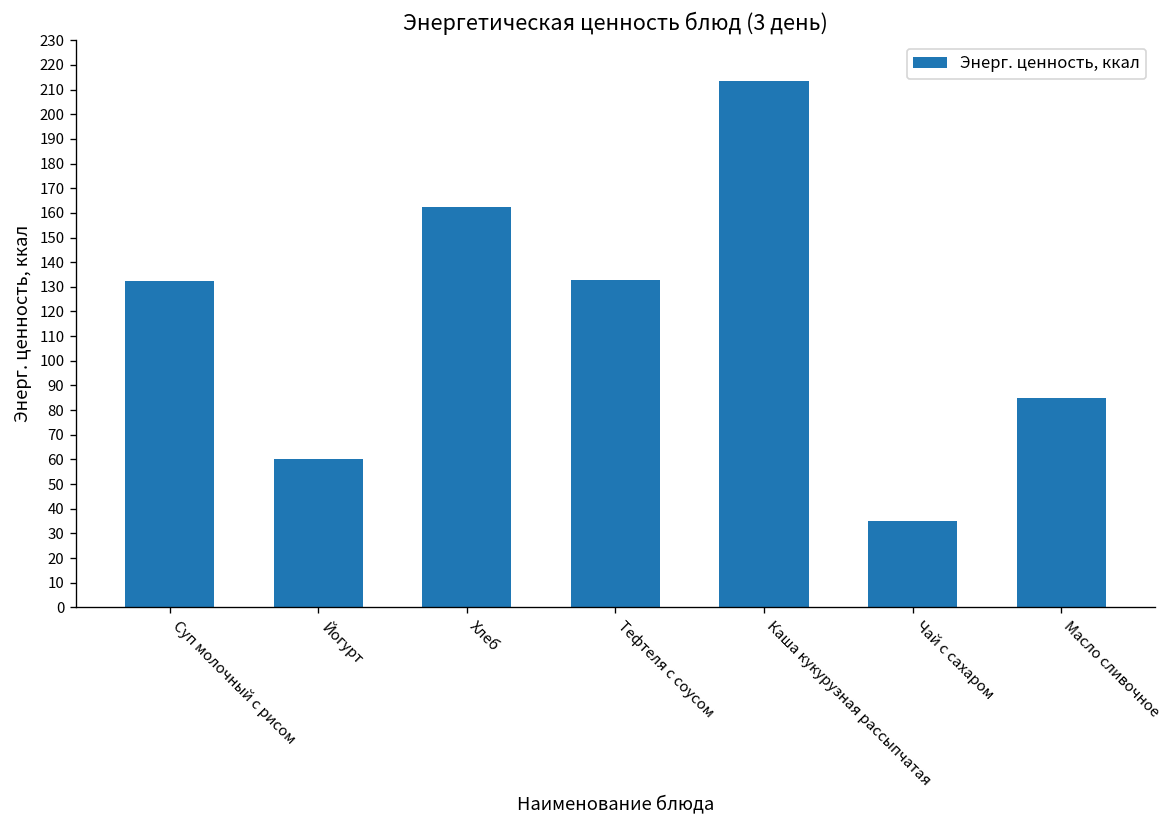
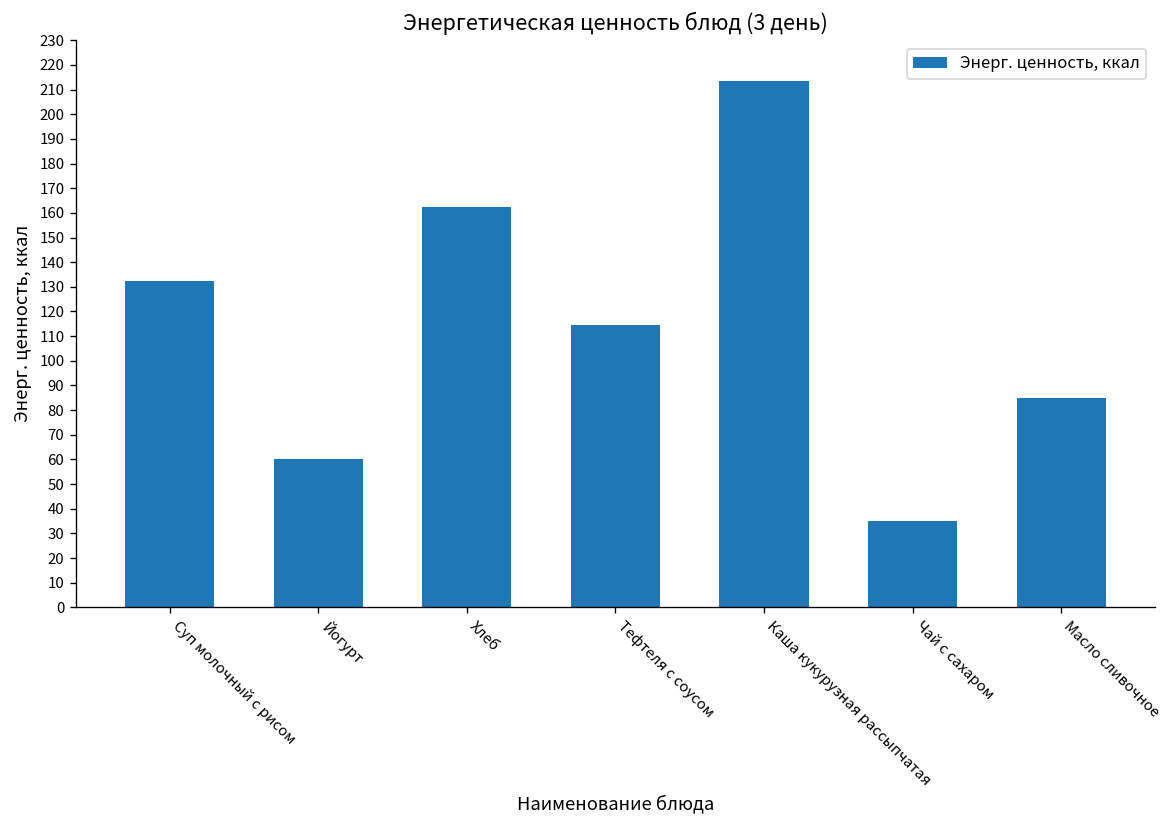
  {
    "Суп молочный с рисом": 132,
    "Йогурт": 60,
    "Хлеб": 162,
-   "Тефтеля с соусом": 133,
+   "Тефтеля с соусом": 114,
    "Каша кукурузная рассыпчатая": 214,
    "Чай с сахаром": 35,
    "Масло сливочное": 85
  }
